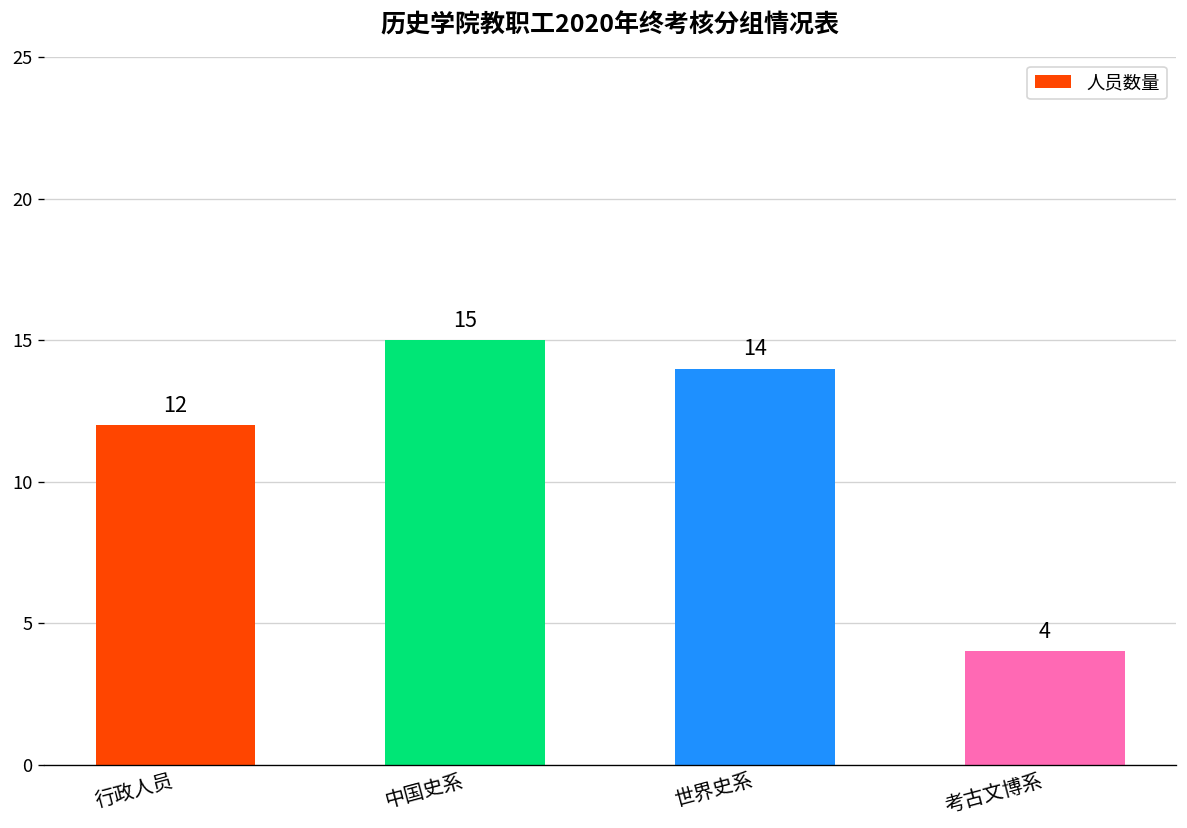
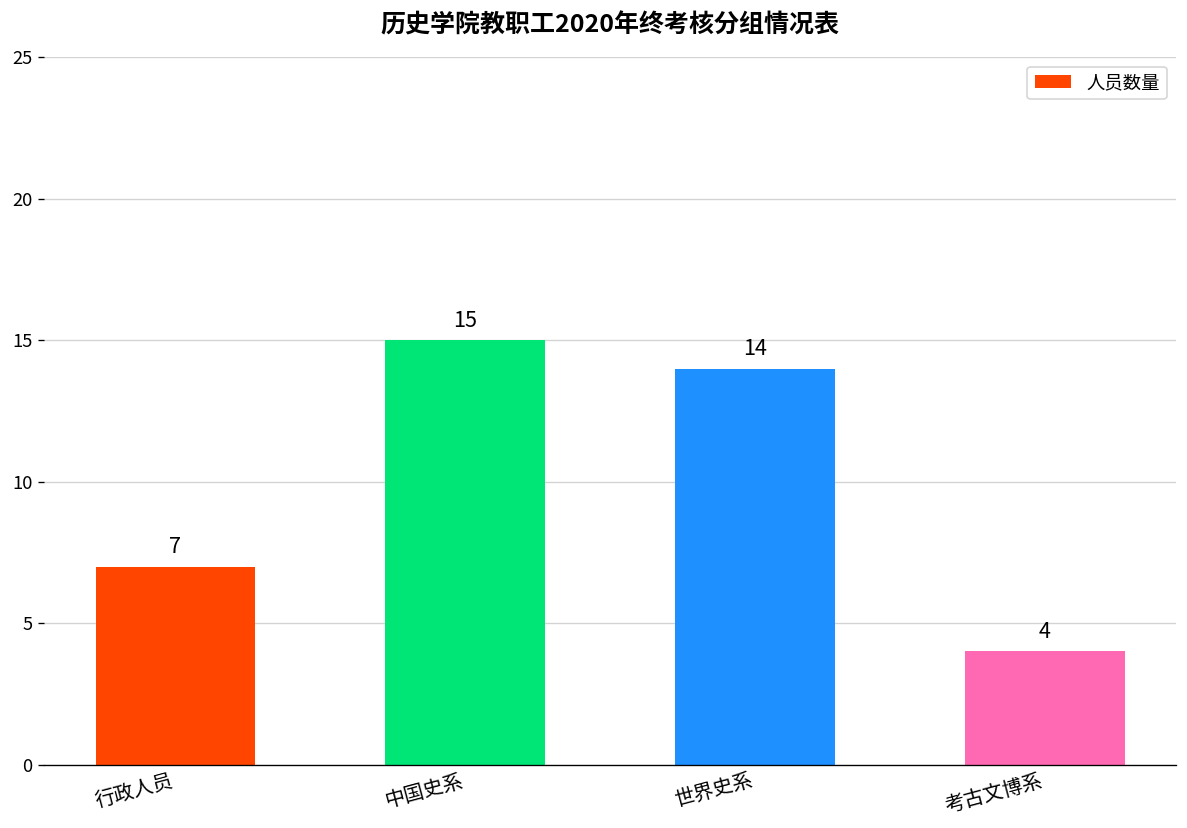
  {
-   "行政人员": 12,
+   "行政人员": 7,
    "中国史系": 15,
    "世界史系": 14,
    "考古文博系": 4
  }
